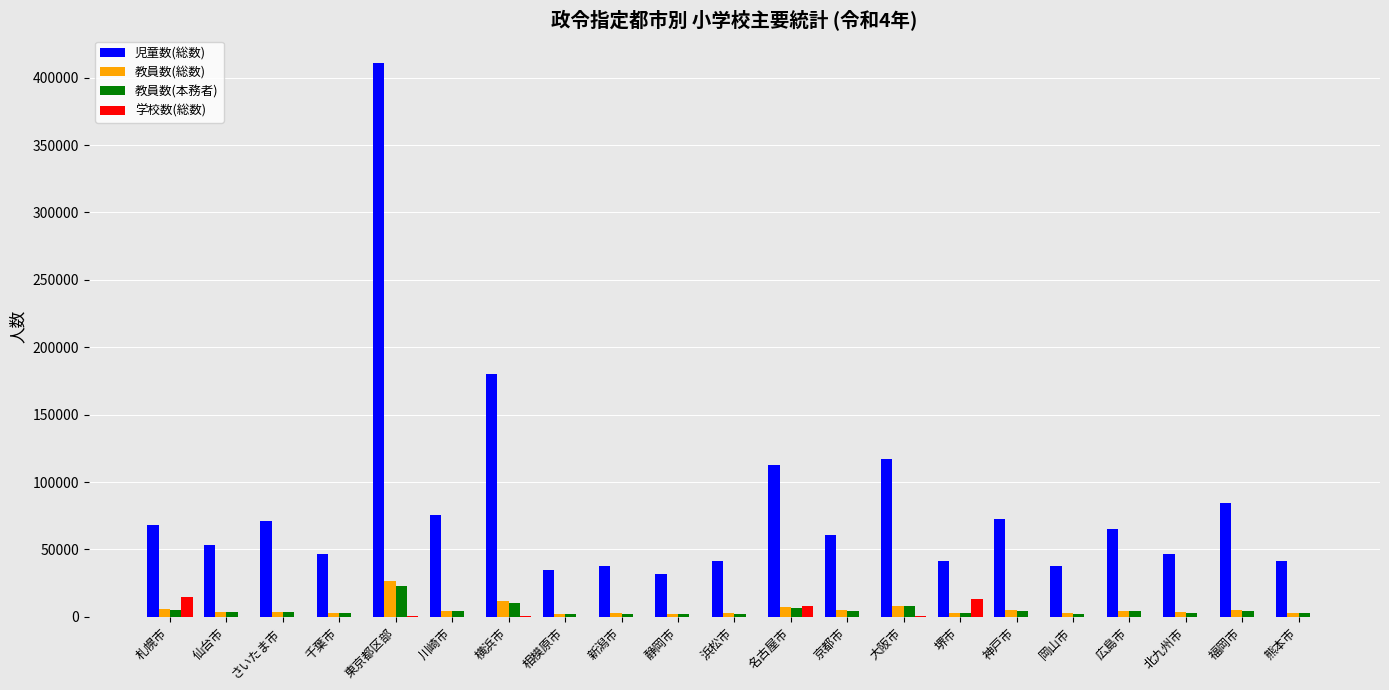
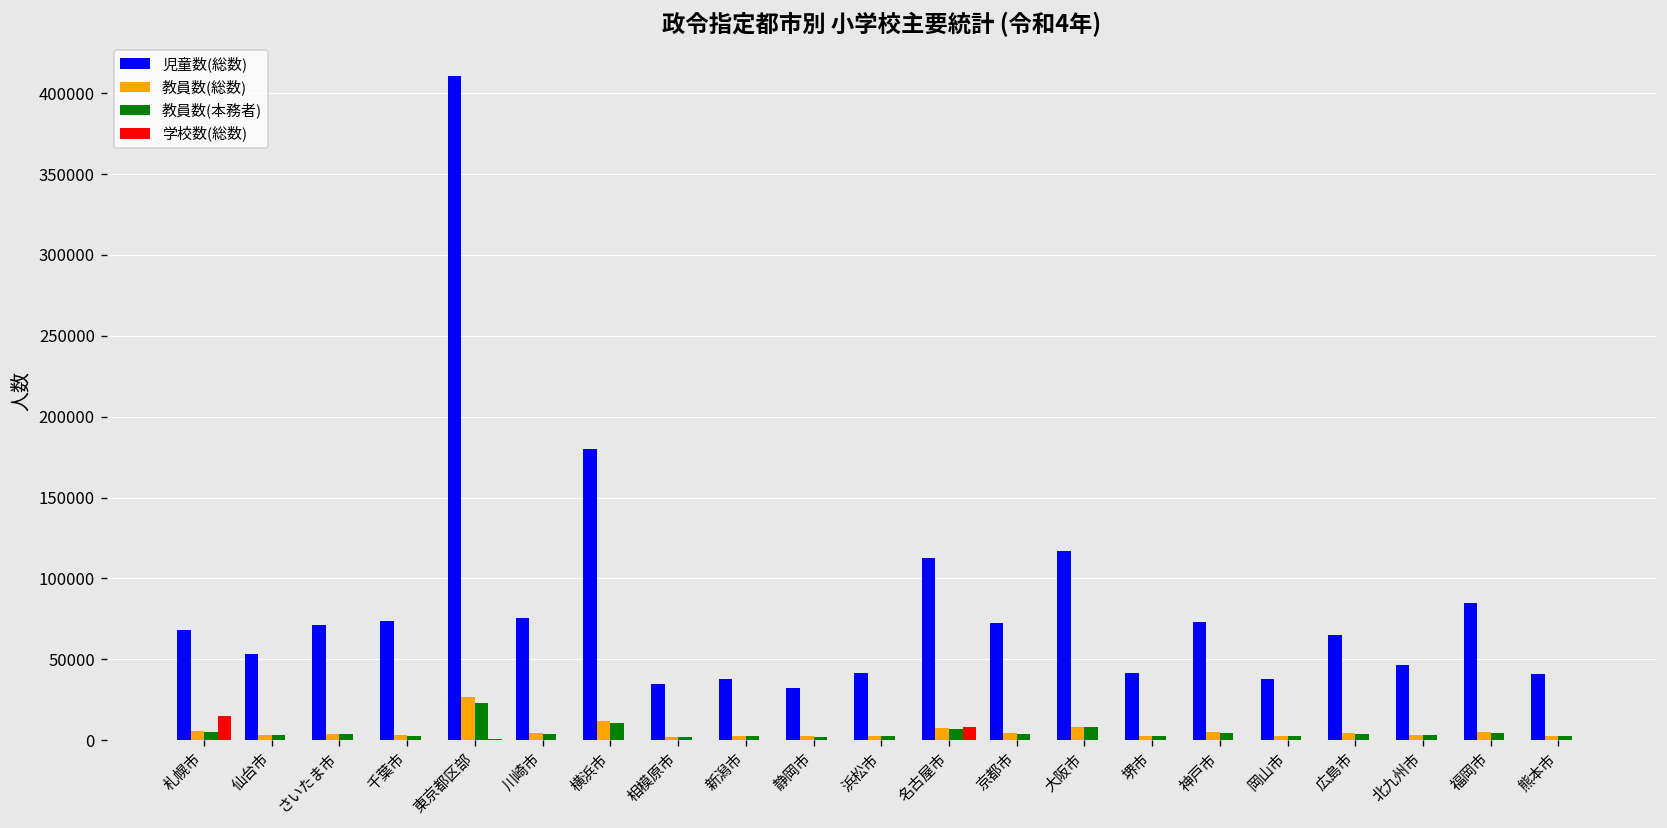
  {
    "児童数(総数)": {
      "札幌市": 68000,
      "仙台市": 53000,
      "さいたま市": 71000,
-     "千葉市": 47000,
+     "千葉市": 74000,
      "東京都区部": 411000,
      "川崎市": 76000,
      "横浜市": 180000,
      "相模原市": 34000,
      "新潟市": 38000,
      "静岡市": 32000,
      "浜松市": 42000,
      "名古屋市": 112000,
-     "京都市": 61000,
+     "京都市": 72000,
      "大阪市": 117000,
      "堺市": 42000,
      "神戸市": 73000,
      "岡山市": 38000,
      "広島市": 65000,
      "北九州市": 46000,
      "福岡市": 85000,
      "熊本市": 41000
    },
    "教員数(総数)": {
      "札幌市": 6000,
      "仙台市": 4000,
      "さいたま市": 4000,
      "千葉市": 3000,
      "東京都区部": 27000,
      "川崎市": 5000,
      "横浜市": 12000,
      "相模原市": 2000,
      "新潟市": 3000,
      "静岡市": 2000,
      "浜松市": 3000,
      "名古屋市": 8000,
      "京都市": 5000,
      "大阪市": 8000,
      "堺市": 3000,
      "神戸市": 5000,
      "岡山市": 3000,
      "広島市": 5000,
      "北九州市": 3000,
      "福岡市": 5000,
      "熊本市": 3000
    },
    "教員数(本務者)": {
      "札幌市": 5000,
      "仙台市": 3000,
      "さいたま市": 4000,
      "千葉市": 3000,
      "東京都区部": 23000,
      "川崎市": 4000,
      "横浜市": 11000,
      "相模原市": 2000,
      "新潟市": 2000,
      "静岡市": 2000,
      "浜松市": 2000,
      "名古屋市": 7000,
      "京都市": 4000,
      "大阪市": 8000,
      "堺市": 3000,
      "神戸市": 4000,
      "岡山市": 2000,
      "広島市": 4000,
      "北九州市": 3000,
      "福岡市": 5000,
      "熊本市": 3000
    },
    "学校数(総数)": {
      "札幌市": 15000,
      "名古屋市": 8000,
-     "堺市": 13000
+     "堺市": 0
    }
  }
